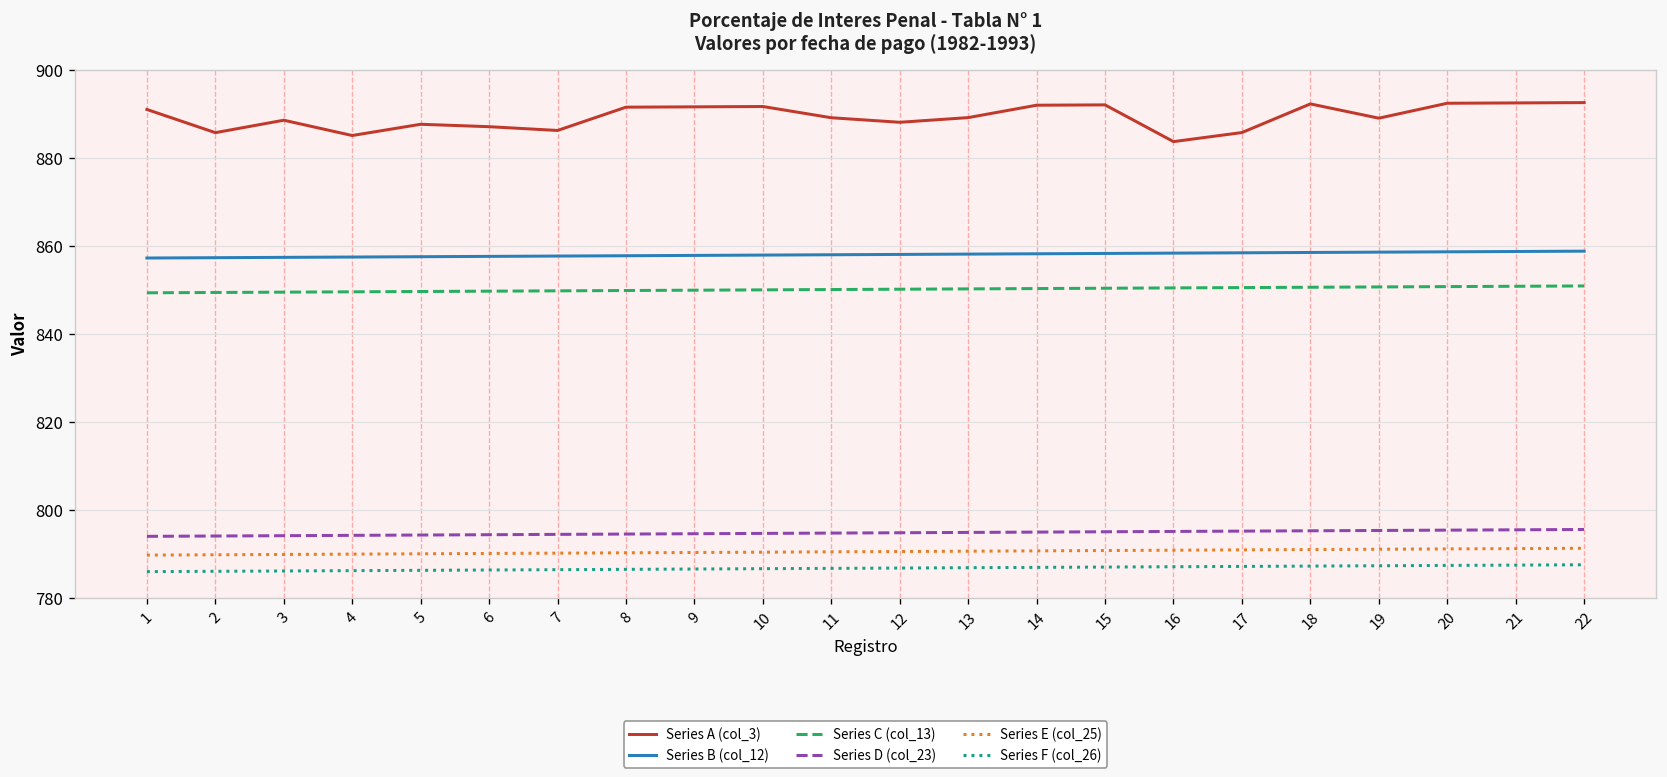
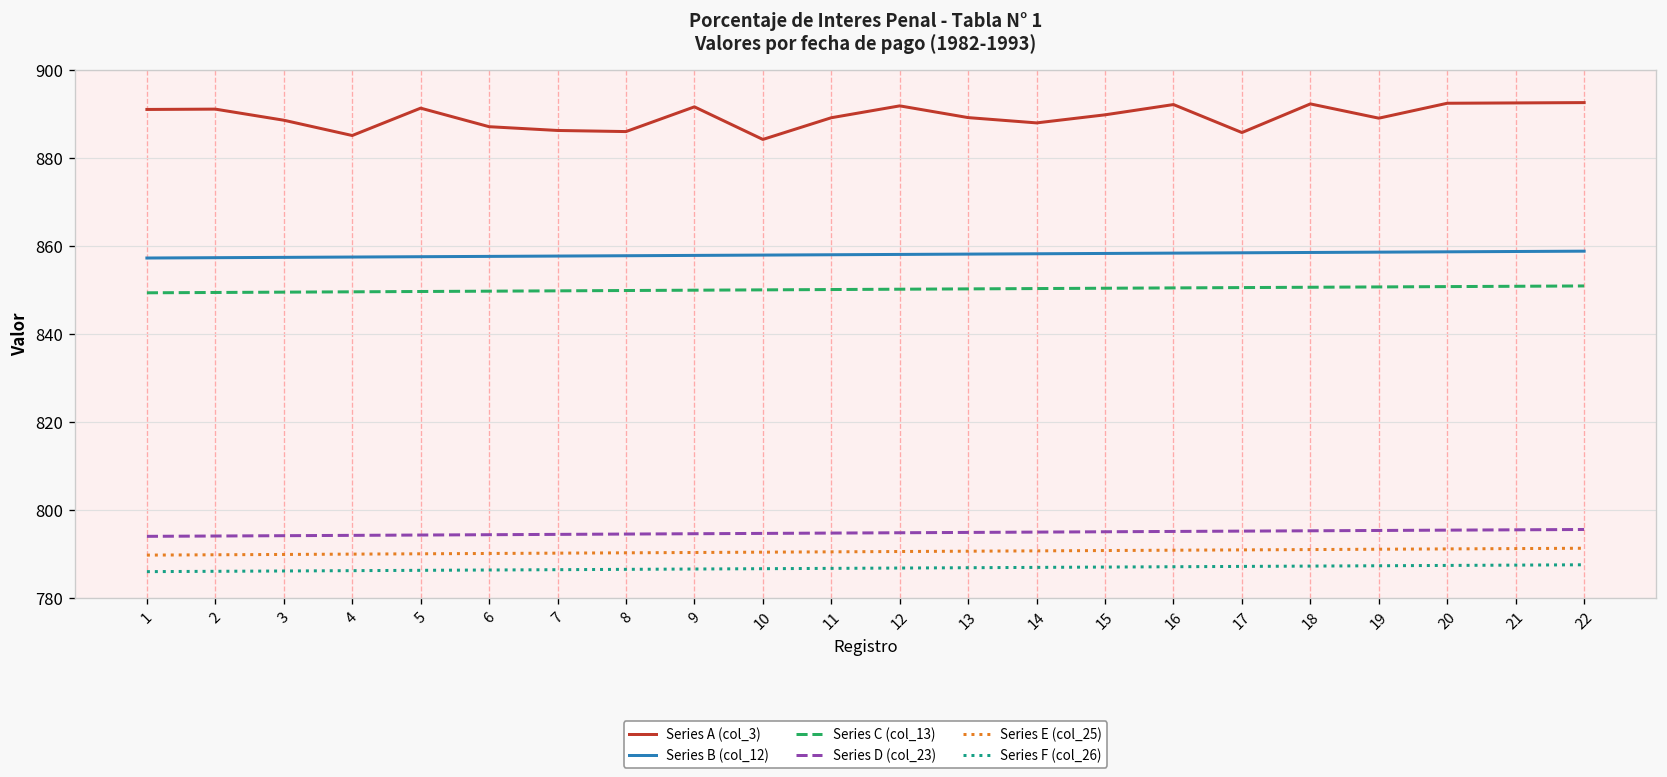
  {
    "Series A (col_3)": {
      "1": 891,
-     "2": 886,
+     "2": 891,
      "3": 889,
      "4": 885,
-     "5": 888,
+     "5": 891,
      "6": 887,
      "7": 886,
-     "8": 891,
+     "8": 886,
      "9": 892,
-     "10": 892,
+     "10": 884,
      "11": 889,
-     "12": 888,
+     "12": 892,
      "13": 889,
-     "14": 892,
-     "15": 892,
-     "16": 884,
+     "14": 888,
+     "15": 890,
+     "16": 892,
      "17": 886,
      "18": 892,
      "19": 889,
      "20": 892,
      "21": 892,
      "22": 893
    },
    "Series B (col_12)": {
      "1": 857,
      "2": 857,
      "3": 857,
      "4": 857,
      "5": 858,
      "6": 858,
      "7": 858,
      "8": 858,
      "9": 858,
      "10": 858,
      "11": 858,
      "12": 858,
      "13": 858,
      "14": 858,
      "15": 858,
      "16": 858,
      "17": 858,
      "18": 859,
      "19": 859,
      "20": 859,
      "21": 859,
      "22": 859
    },
    "Series D (col_23)": {
      "1": 794,
      "2": 794,
      "3": 794,
      "4": 794,
      "5": 794,
      "6": 794,
      "7": 795,
      "8": 795,
      "9": 795,
      "10": 795,
      "11": 795,
      "12": 795,
      "13": 795,
      "14": 795,
      "15": 795,
      "16": 795,
      "17": 795,
      "18": 795,
      "19": 795,
      "20": 796,
      "21": 796,
      "22": 796
    },
    "Series E (col_25)": {
      "1": 790,
      "2": 790,
      "3": 790,
      "4": 790,
      "5": 790,
      "6": 790,
      "7": 790,
      "8": 790,
      "9": 790,
      "10": 791,
      "11": 791,
      "12": 791,
      "13": 791,
      "14": 791,
      "15": 791,
      "16": 791,
      "17": 791,
      "18": 791,
      "19": 791,
      "20": 791,
      "21": 791,
      "22": 791
    }
  }
